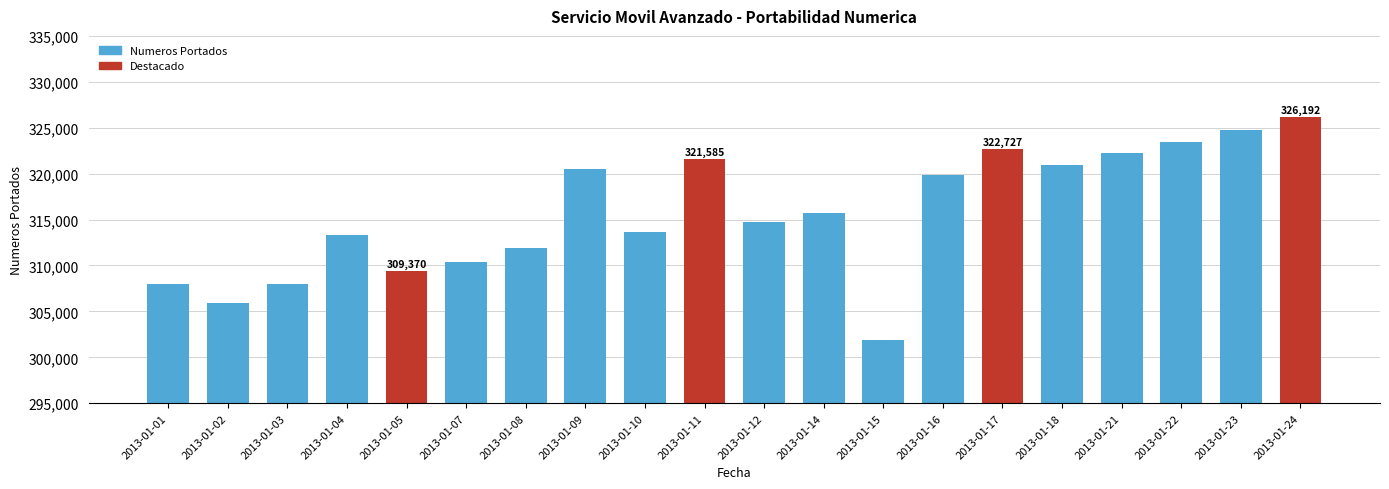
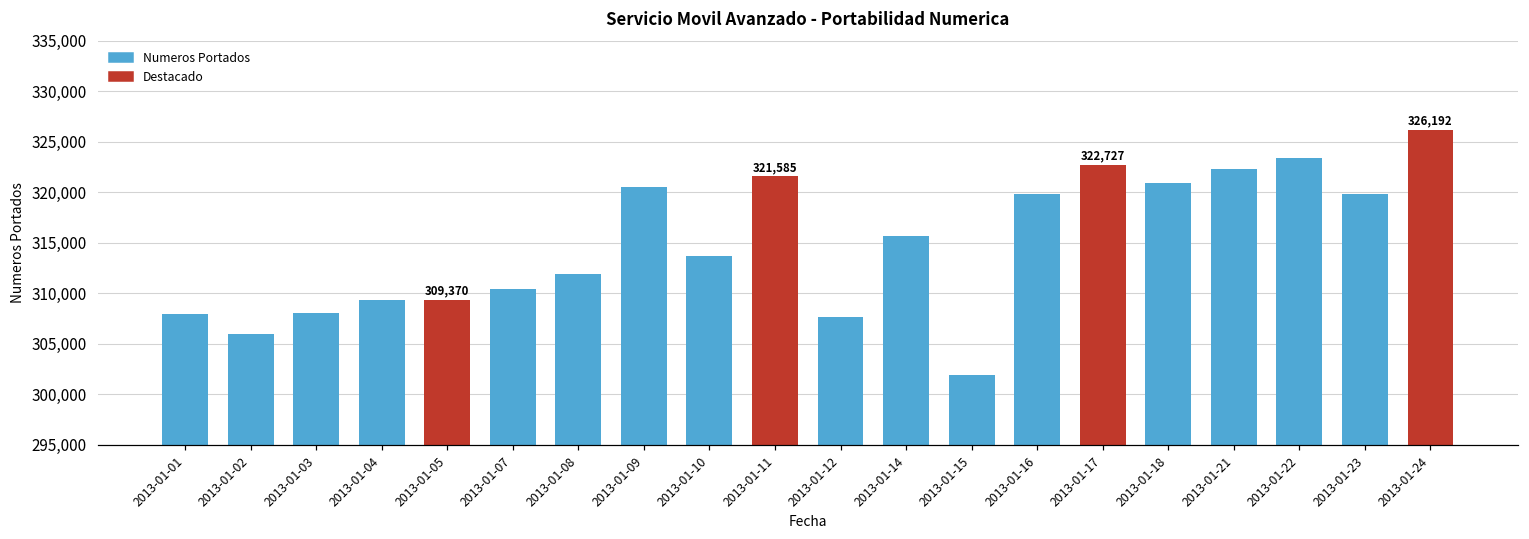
  {
    "2013-01-01": "308,000",
    "2013-01-02": "306,000",
    "2013-01-03": "308,000",
-   "2013-01-04": "313,000",
+   "2013-01-04": "309,000",
    "2013-01-07": "310,000",
    "2013-01-08": "312,000",
    "2013-01-09": "321,000",
    "2013-01-10": "314,000",
-   "2013-01-12": "315,000",
+   "2013-01-12": "308,000",
    "2013-01-14": "316,000",
    "2013-01-15": "302,000",
    "2013-01-16": "320,000",
    "2013-01-18": "321,000",
    "2013-01-21": "322,000",
    "2013-01-22": "323,000",
-   "2013-01-23": "325,000"
+   "2013-01-23": "320,000"
  }
